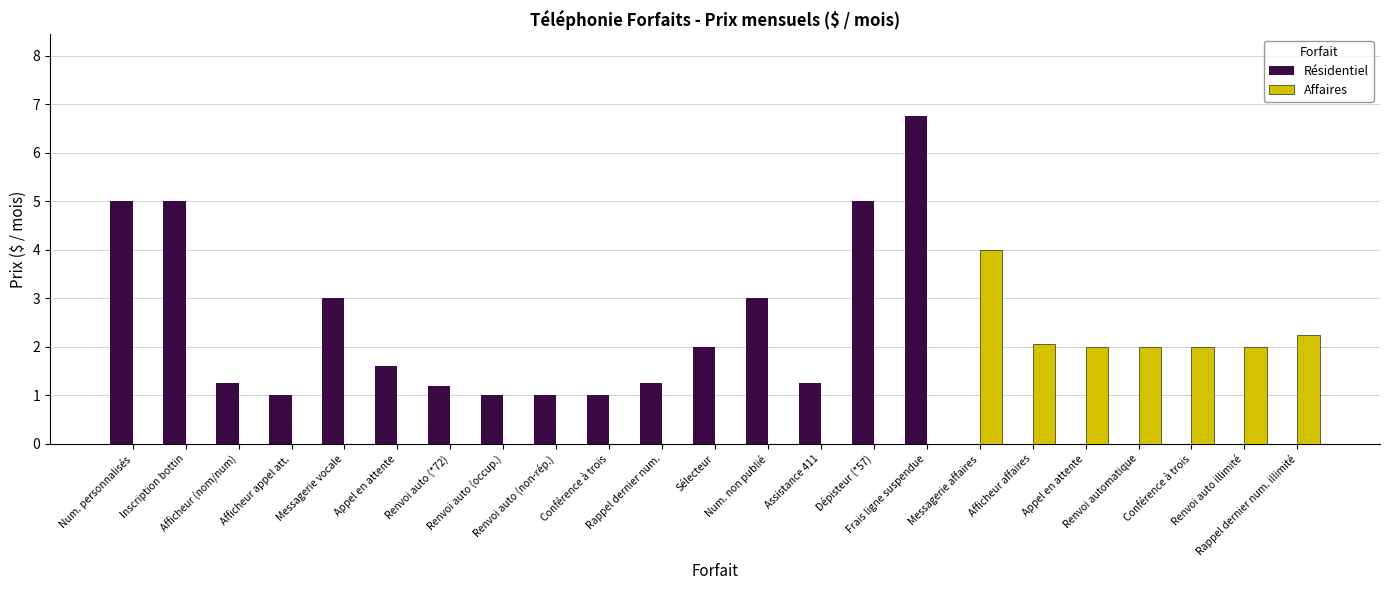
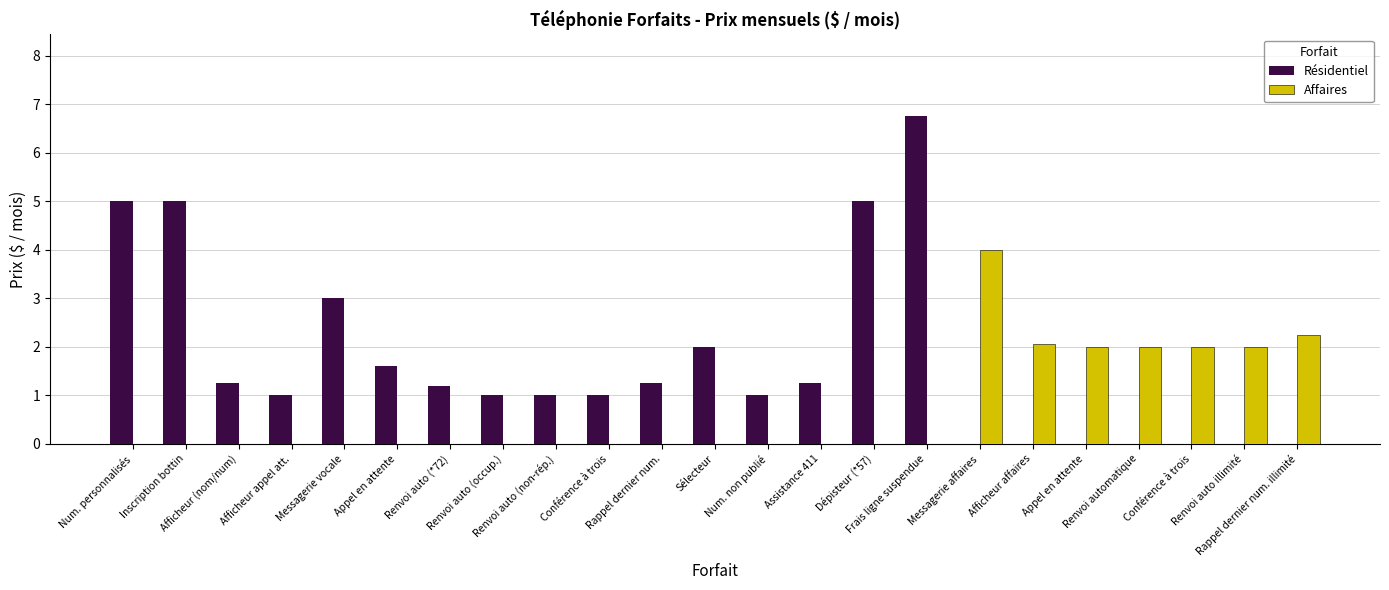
  {
    "Résidentiel": {
      "Num. personnalisés": 5,
      "Inscription bottin": 5,
      "Afficheur (nom/num)": 1.3,
      "Afficheur appel att.": 1,
      "Messagerie vocale": 3,
      "Renvoi auto (*72)": 1.2,
      "Renvoi auto (occup.)": 1,
      "Renvoi auto (non-rép.)": 1,
      "Rappel dernier num.": 1.3,
      "Sélecteur": 2,
-     "Num. non publié": 3,
+     "Num. non publié": 1,
      "Assistance 411": 1.3,
      "Dépisteur (*57)": 5,
      "Frais ligne suspendue": 6.8,
      "Messagerie affaires": 0,
      "Afficheur affaires": 0,
      "Renvoi automatique": 0,
      "Renvoi auto illimité": 0,
      "Rappel dernier num. illimité": 0
    },
    "Affaires": {
      "Num. personnalisés": 0,
      "Inscription bottin": 0,
      "Afficheur (nom/num)": 0,
      "Afficheur appel att.": 0,
      "Messagerie vocale": 0,
      "Renvoi auto (*72)": 0,
      "Renvoi auto (occup.)": 0,
      "Renvoi auto (non-rép.)": 0,
      "Rappel dernier num.": 0,
      "Sélecteur": 0,
      "Num. non publié": 0,
      "Assistance 411": 0,
      "Dépisteur (*57)": 0,
      "Frais ligne suspendue": 0,
      "Messagerie affaires": 4,
      "Afficheur affaires": 2,
      "Renvoi automatique": 2,
      "Renvoi auto illimité": 2,
      "Rappel dernier num. illimité": 2.3
    }
  }
